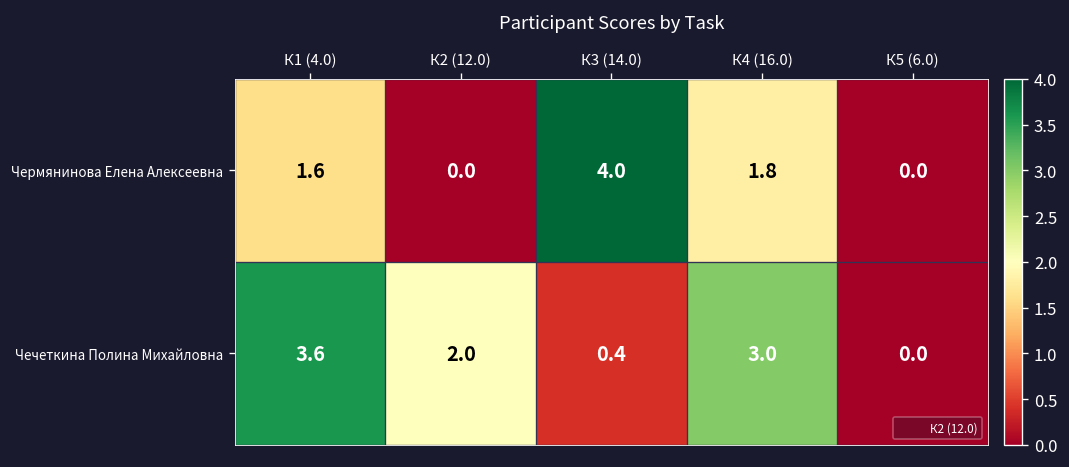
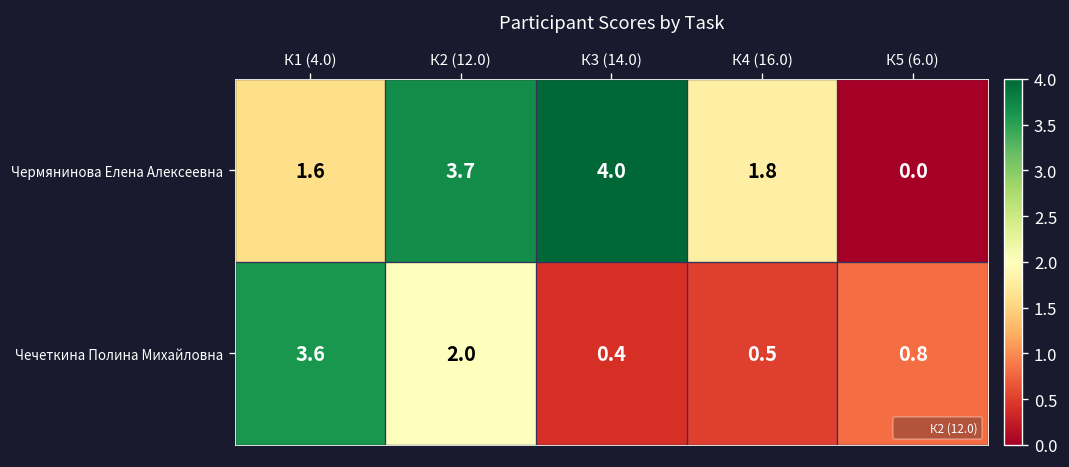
  {
    "Чермянинова Елена Алексеевна": {
      "К1 (4.0)": 1.6,
-     "К2 (12.0)": 0.0,
+     "К2 (12.0)": 3.7,
      "К3 (14.0)": 4.0,
      "К4 (16.0)": 1.8,
      "К5 (6.0)": 0.0
    },
    "Чечеткина Полина Михайловна": {
      "К1 (4.0)": 3.6,
      "К2 (12.0)": 2.0,
      "К3 (14.0)": 0.4,
-     "К4 (16.0)": 3.0,
-     "К5 (6.0)": 0.0
+     "К4 (16.0)": 0.5,
+     "К5 (6.0)": 0.8
    }
  }
